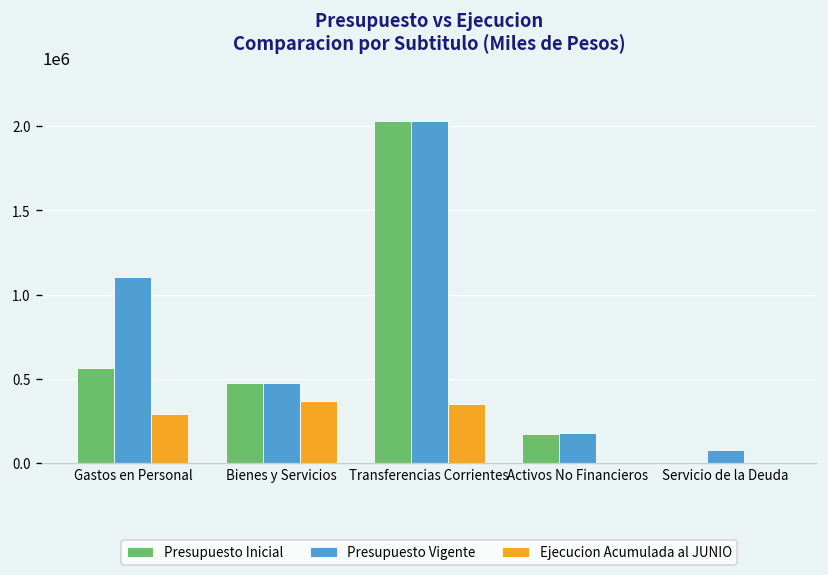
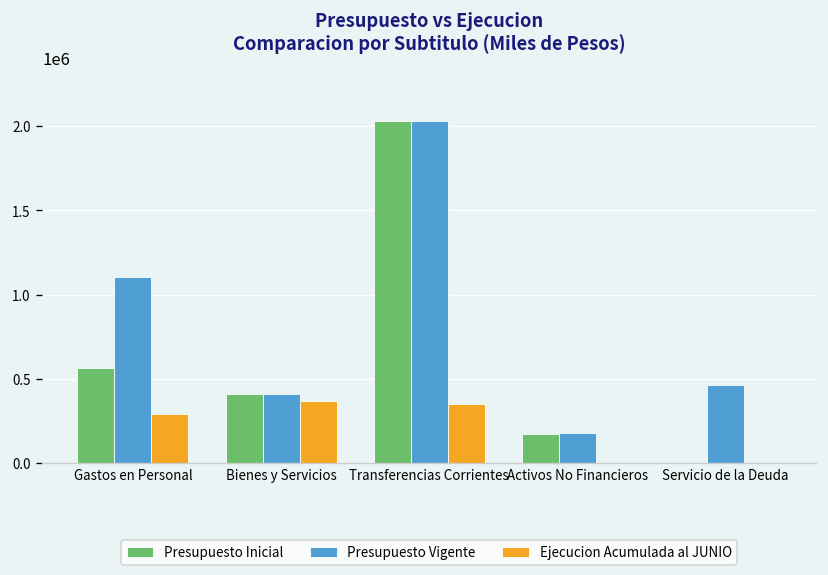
  {
    "Presupuesto Inicial": {
      "Gastos en Personal": 560000,
-     "Bienes y Servicios": 470000,
+     "Bienes y Servicios": 410000,
      "Transferencias Corrientes": 2030000,
      "Activos No Financieros": 170000,
      "Servicio de la Deuda": 0
    },
    "Presupuesto Vigente": {
      "Gastos en Personal": 1100000,
-     "Bienes y Servicios": 470000,
+     "Bienes y Servicios": 410000,
      "Transferencias Corrientes": 2030000,
      "Activos No Financieros": 180000,
-     "Servicio de la Deuda": 80000
+     "Servicio de la Deuda": 460000
    },
    "Ejecucion Acumulada al JUNIO": {
      "Gastos en Personal": 290000,
      "Bienes y Servicios": 370000,
      "Transferencias Corrientes": 350000,
      "Activos No Financieros": 0,
      "Servicio de la Deuda": 0
    }
  }
